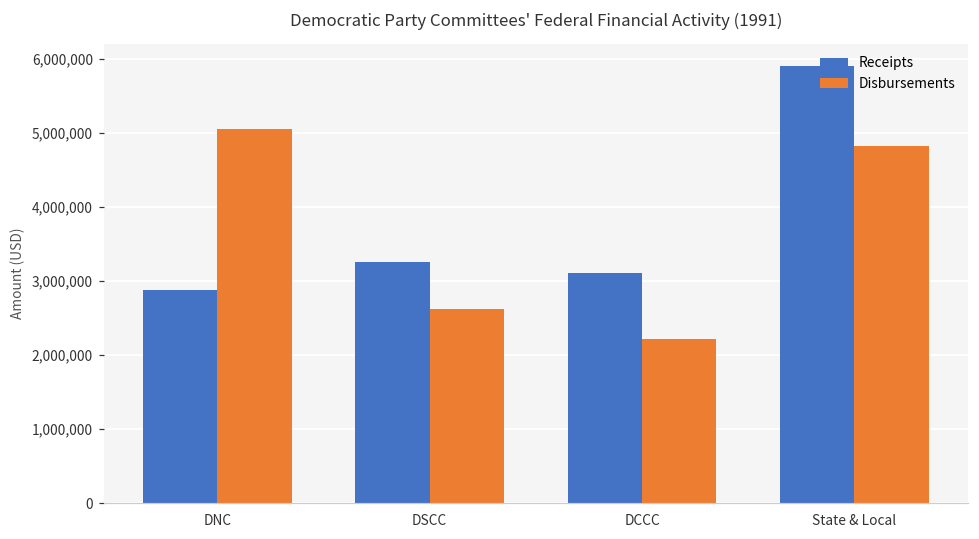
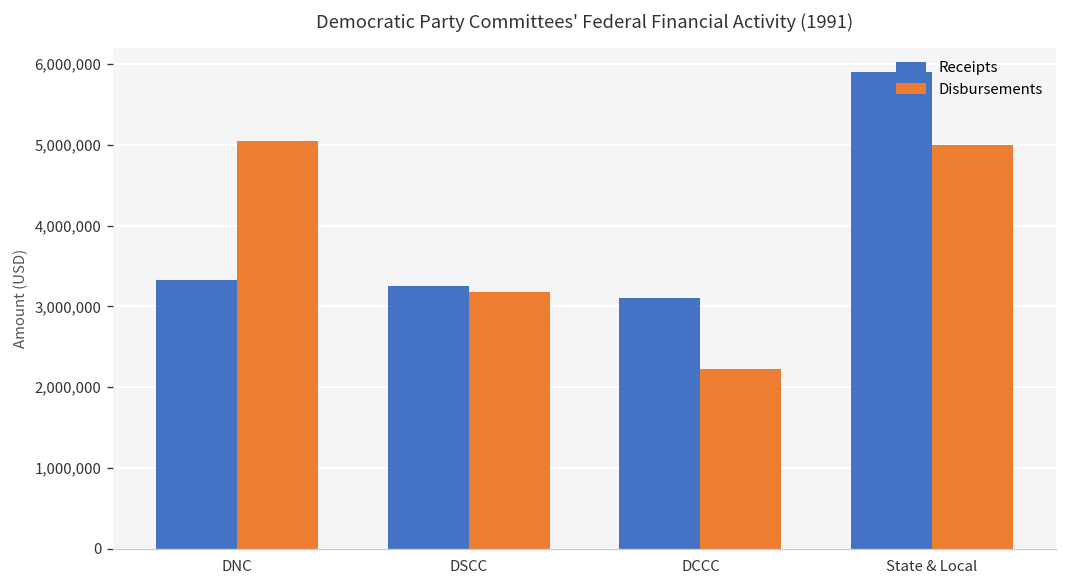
  {
    "Receipts": {
-     "DNC": "2,900,000",
+     "DNC": "3,300,000",
      "DSCC": "3,300,000",
      "DCCC": "3,100,000",
      "State & Local": "5,900,000"
    },
    "Disbursements": {
      "DNC": "5,100,000",
-     "DSCC": "2,600,000",
+     "DSCC": "3,200,000",
      "DCCC": "2,200,000",
-     "State & Local": "4,800,000"
+     "State & Local": "5,000,000"
    }
  }
